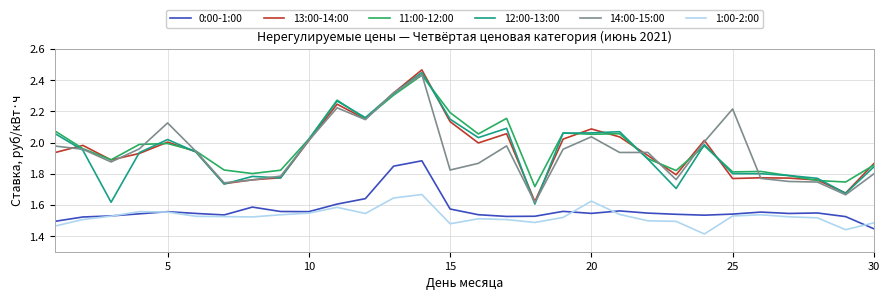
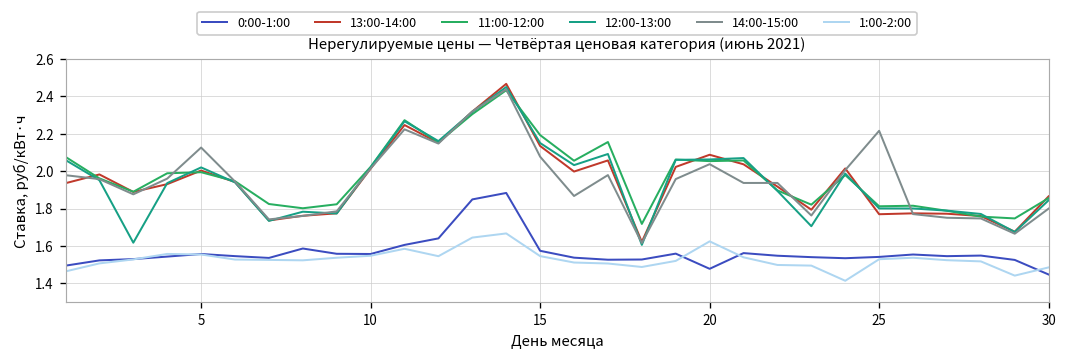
  {
    "0:00-1:00": {
      "15": 1.57,
-     "20": 1.55,
+     "20": 1.48,
      "30": 1.45
    },
    "13:00-14:00": {
      "20": 2.09,
      "25": 1.77
    },
    "14:00-15:00": {
      "5": 2.13,
-     "15": 1.82,
+     "15": 2.08,
      "25": 2.22,
      "30": 1.80
    },
    "1:00-2:00": {
-     "15": 1.48,
+     "15": 1.55,
      "20": 1.62,
      "30": 1.49
    }
  }
